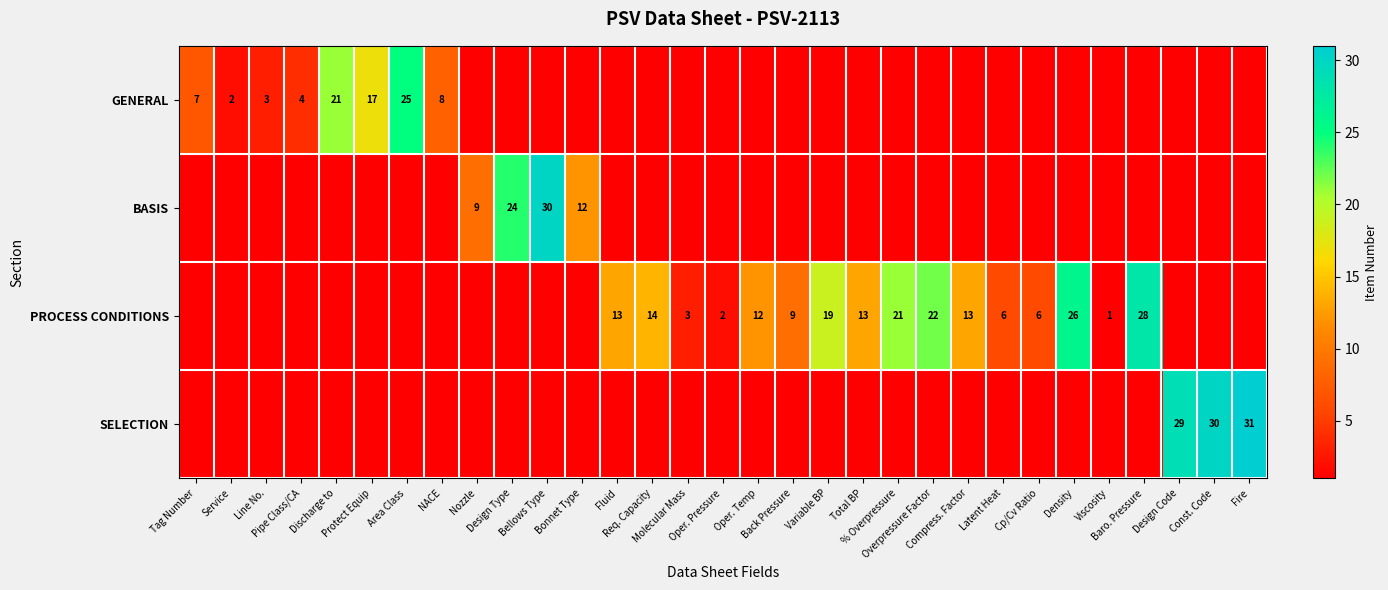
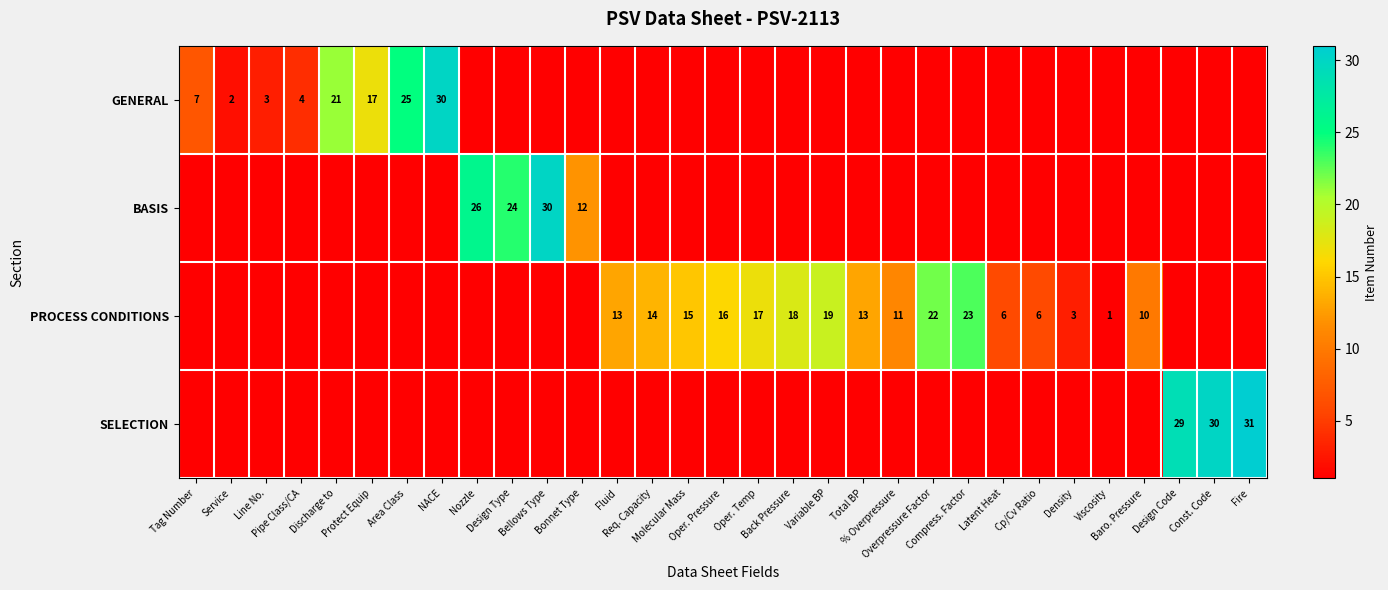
  {
    "GENERAL": {
      "Tag Number": 7,
      "Service": 2,
      "Line No.": 3,
      "Pipe Class/CA": 4,
      "Discharge to": 21,
      "Protect Equip": 17,
      "Area Class": 25,
-     "NACE": 8
+     "NACE": 30
    },
    "BASIS": {
-     "Nozzle": 9,
+     "Nozzle": 26,
      "Design Type": 24,
      "Bellows Type": 30,
      "Bonnet Type": 12
    },
    "PROCESS CONDITIONS": {
      "Fluid": 13,
      "Req. Capacity": 14,
-     "Molecular Mass": 3,
-     "Oper. Pressure": 2,
-     "Oper. Temp": 12,
-     "Back Pressure": 9,
+     "Molecular Mass": 15,
+     "Oper. Pressure": 16,
+     "Oper. Temp": 17,
+     "Back Pressure": 18,
      "Variable BP": 19,
      "Total BP": 13,
-     "% Overpressure": 21,
+     "% Overpressure": 11,
      "Overpressure Factor": 22,
-     "Compress. Factor": 13,
+     "Compress. Factor": 23,
      "Latent Heat": 6,
      "Cp/Cv Ratio": 6,
-     "Density": 26,
+     "Density": 3,
      "Viscosity": 1,
-     "Baro. Pressure": 28
+     "Baro. Pressure": 10
    },
    "SELECTION": {
      "Design Code": 29,
      "Const. Code": 30,
      "Fire": 31
    }
  }
